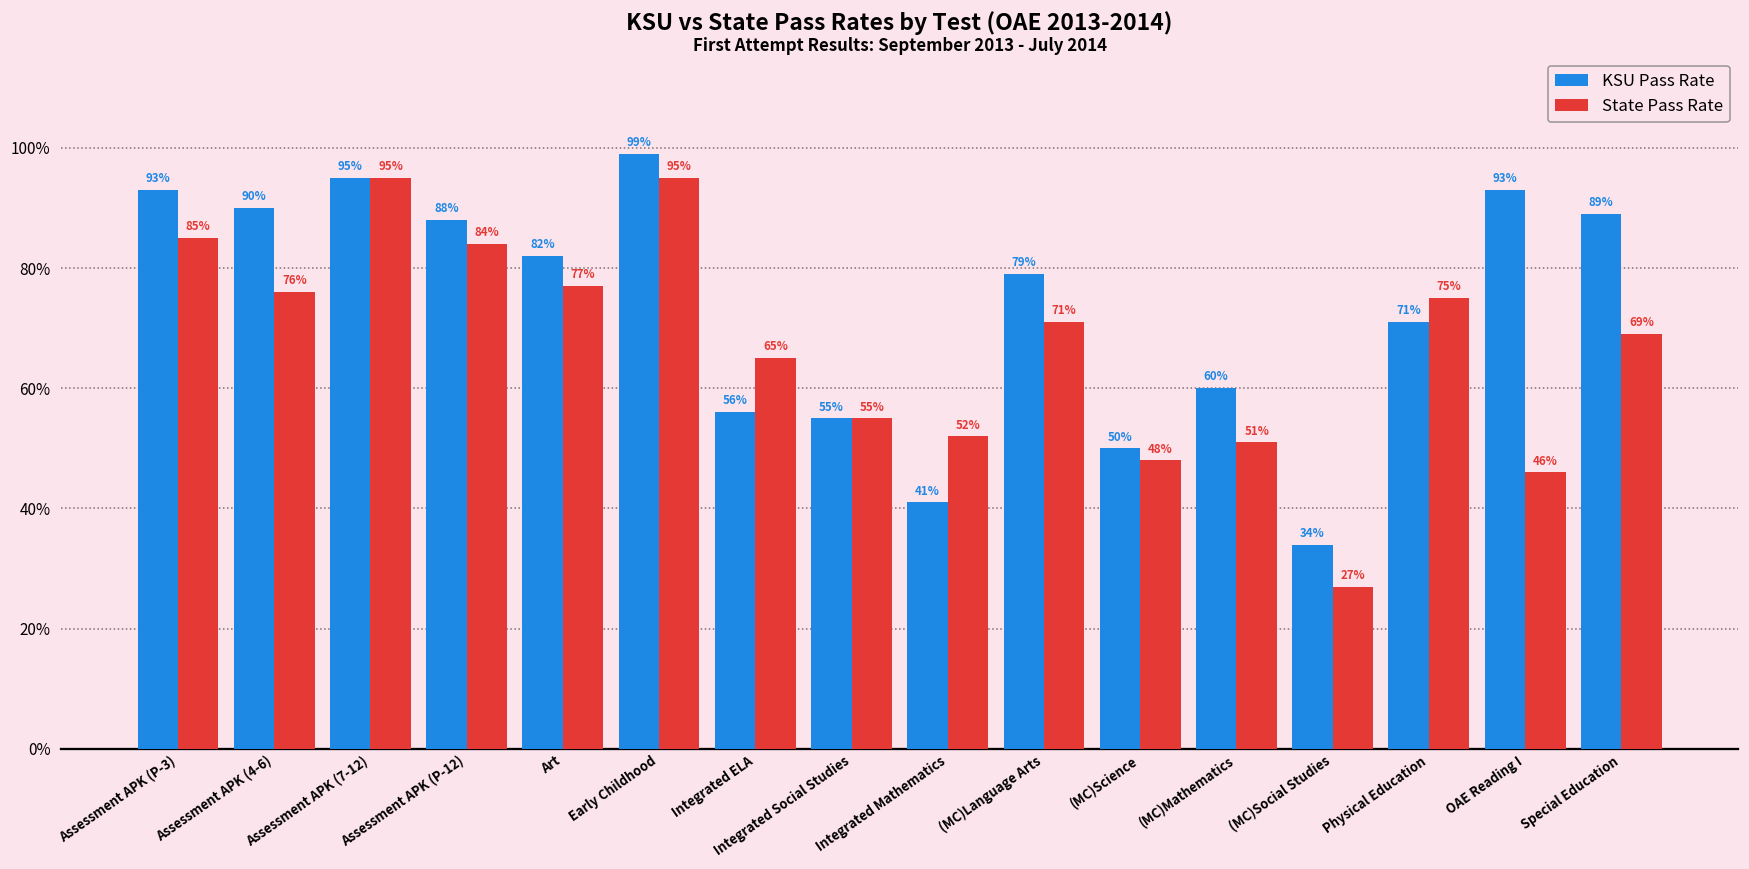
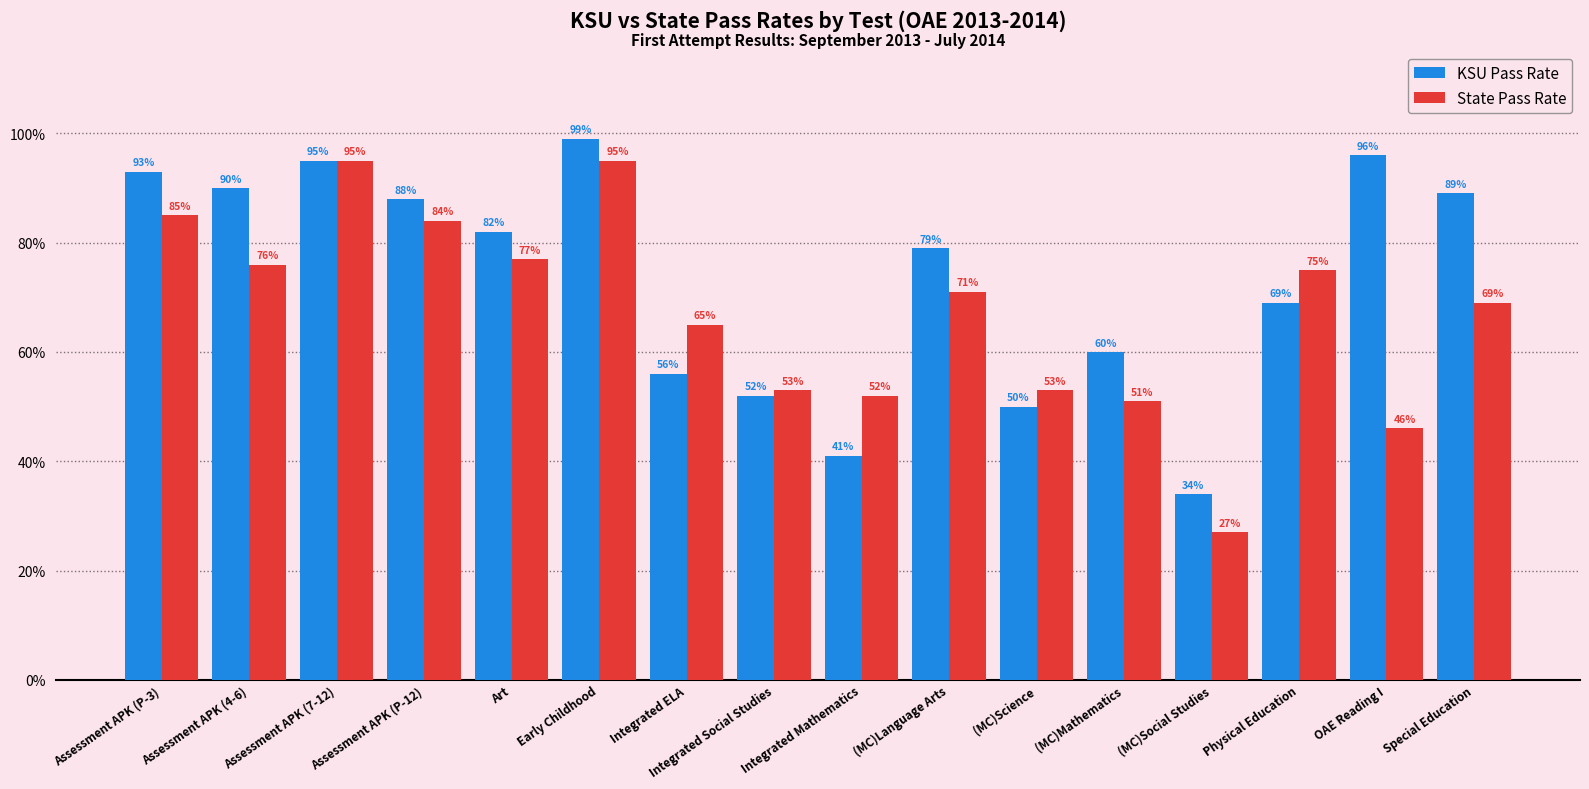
  {
    "KSU Pass Rate": {
      "Assessment APK (P-3)": "93%",
      "Assessment APK (4-6)": "90%",
      "Assessment APK (7-12)": "95%",
      "Assessment APK (P-12)": "88%",
      "Art": "82%",
      "Early Childhood": "99%",
      "Integrated ELA": "56%",
-     "Integrated Social Studies": "55%",
+     "Integrated Social Studies": "52%",
      "Integrated Mathematics": "41%",
      "(MC)Language Arts": "79%",
      "(MC)Science": "50%",
      "(MC)Mathematics": "60%",
      "(MC)Social Studies": "34%",
-     "Physical Education": "71%",
-     "OAE Reading I": "93%",
+     "Physical Education": "69%",
+     "OAE Reading I": "96%",
      "Special Education": "89%"
    },
    "State Pass Rate": {
      "Assessment APK (P-3)": "85%",
      "Assessment APK (4-6)": "76%",
      "Assessment APK (7-12)": "95%",
      "Assessment APK (P-12)": "84%",
      "Art": "77%",
      "Early Childhood": "95%",
      "Integrated ELA": "65%",
-     "Integrated Social Studies": "55%",
+     "Integrated Social Studies": "53%",
      "Integrated Mathematics": "52%",
      "(MC)Language Arts": "71%",
-     "(MC)Science": "48%",
+     "(MC)Science": "53%",
      "(MC)Mathematics": "51%",
      "(MC)Social Studies": "27%",
      "Physical Education": "75%",
      "OAE Reading I": "46%",
      "Special Education": "69%"
    }
  }
